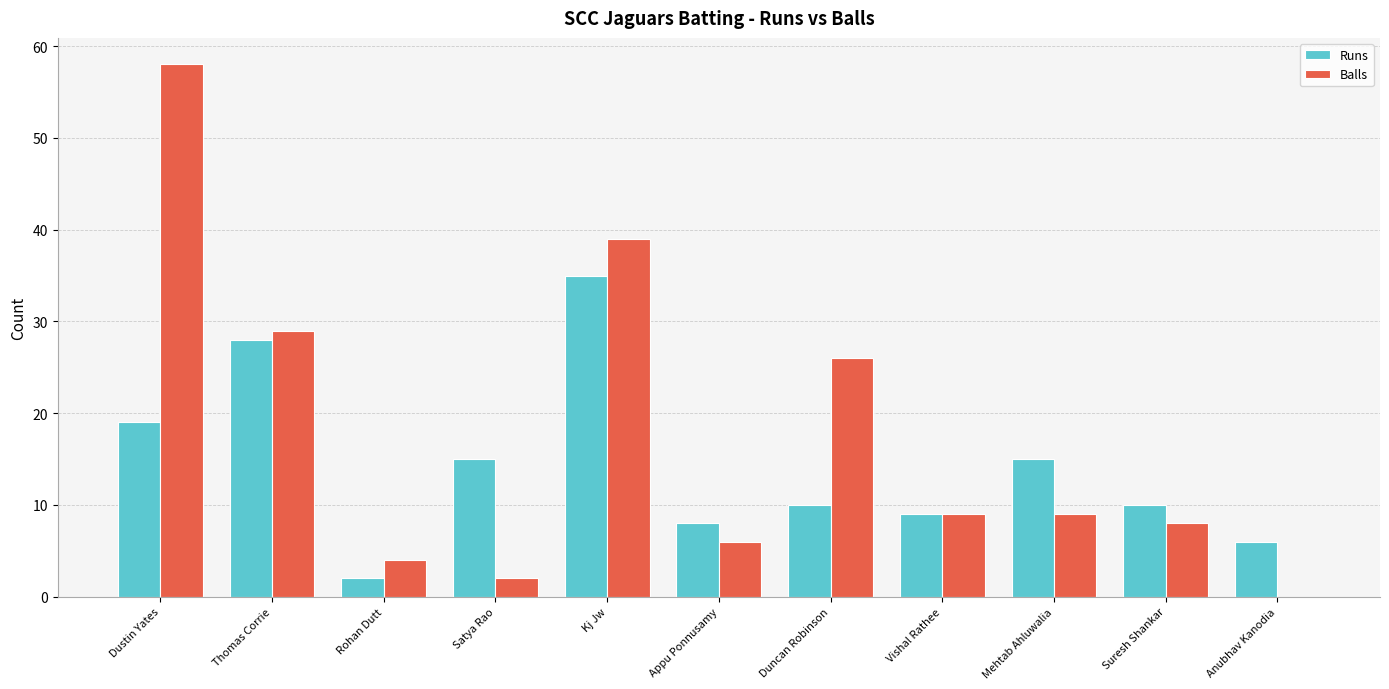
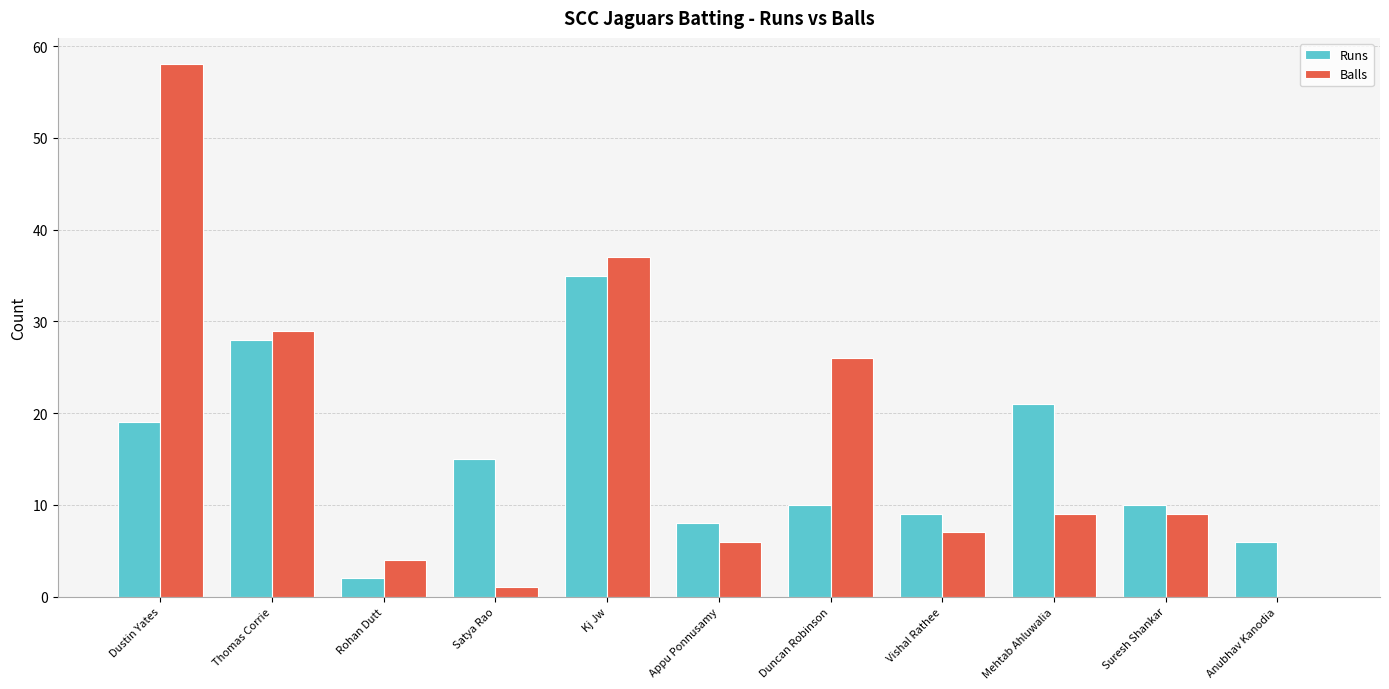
  {
    "Runs": {
      "Dustin Yates": 19,
      "Thomas Corrie": 28,
      "Rohan Dutt": 2,
      "Satya Rao": 15,
      "Kj Jw": 35,
      "Appu Ponnusamy": 8,
      "Duncan Robinson": 10,
      "Vishal Rathee": 9,
-     "Mehtab Ahluwalia": 15,
+     "Mehtab Ahluwalia": 21,
      "Suresh Shankar": 10,
      "Anubhav Kanodia": 6
    },
    "Balls": {
      "Dustin Yates": 58,
      "Thomas Corrie": 29,
      "Rohan Dutt": 4,
-     "Satya Rao": 2,
-     "Kj Jw": 39,
+     "Satya Rao": 1,
+     "Kj Jw": 37,
      "Appu Ponnusamy": 6,
      "Duncan Robinson": 26,
-     "Vishal Rathee": 9,
+     "Vishal Rathee": 7,
      "Mehtab Ahluwalia": 9,
-     "Suresh Shankar": 8,
+     "Suresh Shankar": 9,
      "Anubhav Kanodia": 0
    }
  }
